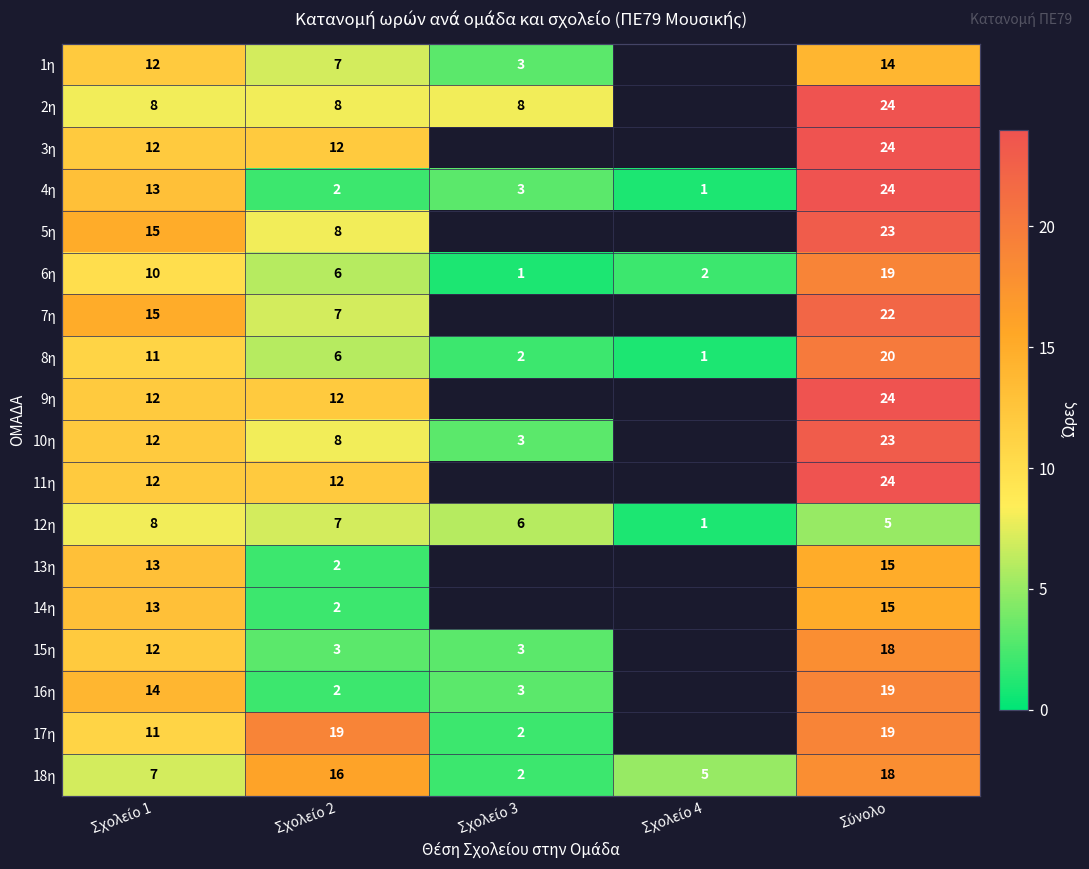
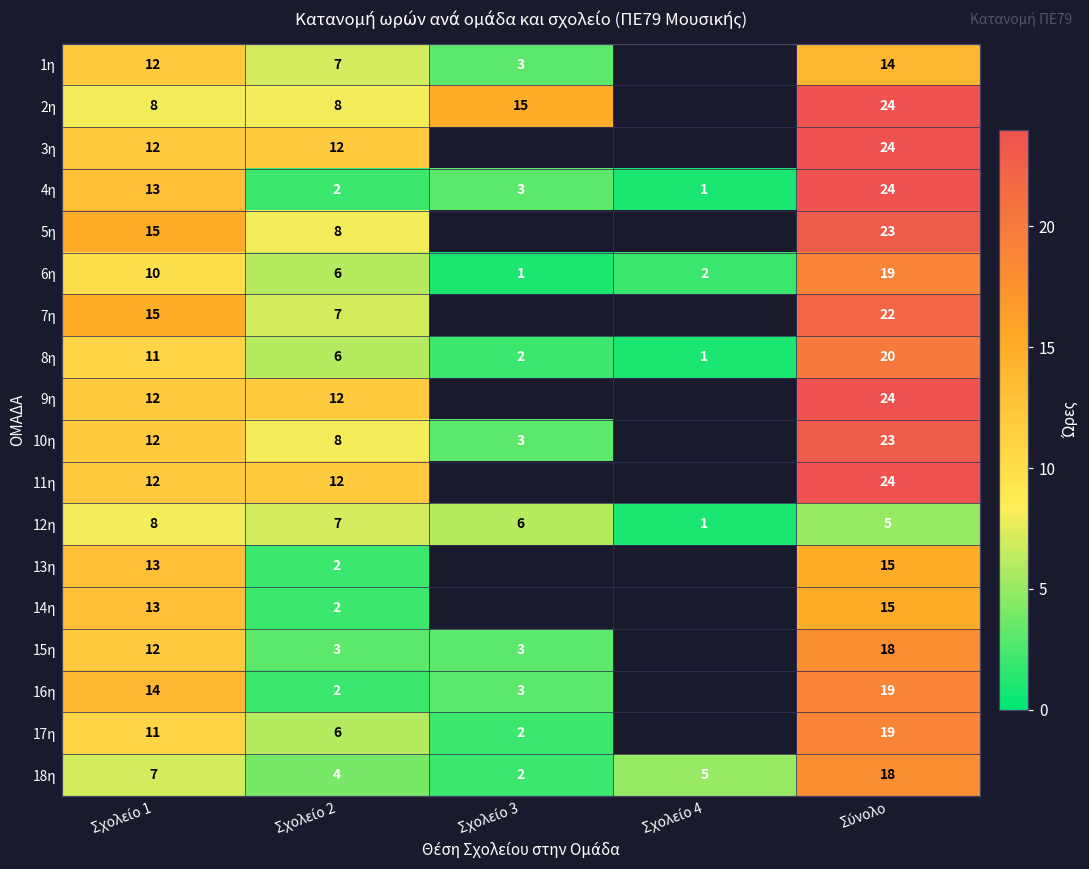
  {
    "1η": {
      "Σχολείο 1": 12,
      "Σχολείο 2": 7,
      "Σχολείο 3": 3,
      "Σύνολο": 14
    },
    "2η": {
      "Σχολείο 1": 8,
      "Σχολείο 2": 8,
-     "Σχολείο 3": 8,
+     "Σχολείο 3": 15,
      "Σύνολο": 24
    },
    "3η": {
      "Σχολείο 1": 12,
      "Σχολείο 2": 12,
      "Σύνολο": 24
    },
    "4η": {
      "Σχολείο 1": 13,
      "Σχολείο 2": 2,
      "Σχολείο 3": 3,
      "Σχολείο 4": 1,
      "Σύνολο": 24
    },
    "5η": {
      "Σχολείο 1": 15,
      "Σχολείο 2": 8,
      "Σύνολο": 23
    },
    "6η": {
      "Σχολείο 1": 10,
      "Σχολείο 2": 6,
      "Σχολείο 3": 1,
      "Σχολείο 4": 2,
      "Σύνολο": 19
    },
    "7η": {
      "Σχολείο 1": 15,
      "Σχολείο 2": 7,
      "Σύνολο": 22
    },
    "8η": {
      "Σχολείο 1": 11,
      "Σχολείο 2": 6,
      "Σχολείο 3": 2,
      "Σχολείο 4": 1,
      "Σύνολο": 20
    },
    "9η": {
      "Σχολείο 1": 12,
      "Σχολείο 2": 12,
      "Σύνολο": 24
    },
    "10η": {
      "Σχολείο 1": 12,
      "Σχολείο 2": 8,
      "Σχολείο 3": 3,
      "Σύνολο": 23
    },
    "11η": {
      "Σχολείο 1": 12,
      "Σχολείο 2": 12,
      "Σύνολο": 24
    },
    "12η": {
      "Σχολείο 1": 8,
      "Σχολείο 2": 7,
      "Σχολείο 3": 6,
      "Σχολείο 4": 1,
      "Σύνολο": 5
    },
    "13η": {
      "Σχολείο 1": 13,
      "Σχολείο 2": 2,
      "Σύνολο": 15
    },
    "14η": {
      "Σχολείο 1": 13,
      "Σχολείο 2": 2,
      "Σύνολο": 15
    },
    "15η": {
      "Σχολείο 1": 12,
      "Σχολείο 2": 3,
      "Σχολείο 3": 3,
      "Σύνολο": 18
    },
    "16η": {
      "Σχολείο 1": 14,
      "Σχολείο 2": 2,
      "Σχολείο 3": 3,
      "Σύνολο": 19
    },
    "17η": {
      "Σχολείο 1": 11,
-     "Σχολείο 2": 19,
+     "Σχολείο 2": 6,
      "Σχολείο 3": 2,
      "Σύνολο": 19
    },
    "18η": {
      "Σχολείο 1": 7,
-     "Σχολείο 2": 16,
+     "Σχολείο 2": 4,
      "Σχολείο 3": 2,
      "Σχολείο 4": 5,
      "Σύνολο": 18
    }
  }
